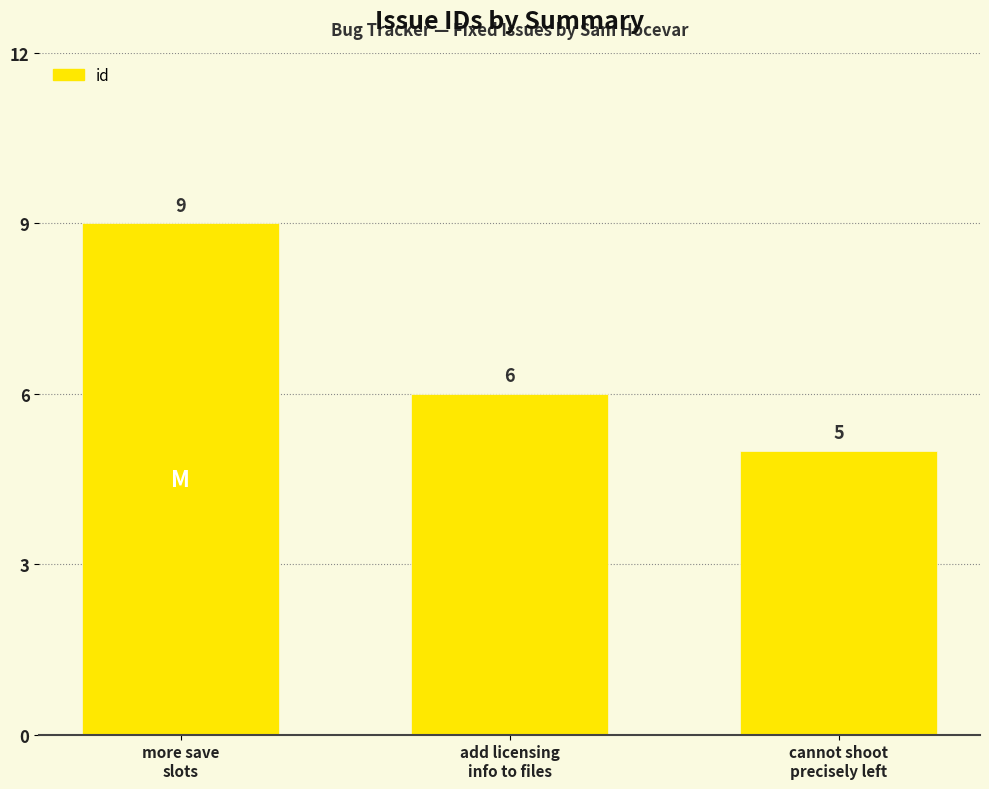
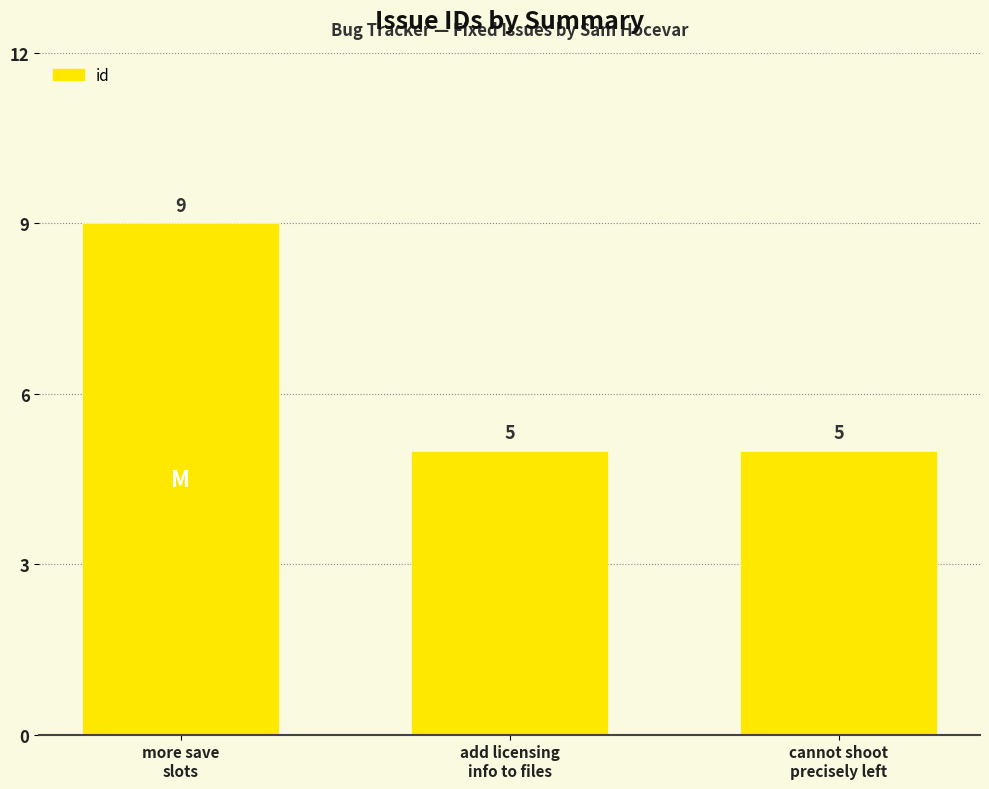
  {
    "more save slots": 9,
-   "add licensing info to files": 6,
+   "add licensing info to files": 5,
    "cannot shoot precisely left": 5
  }
